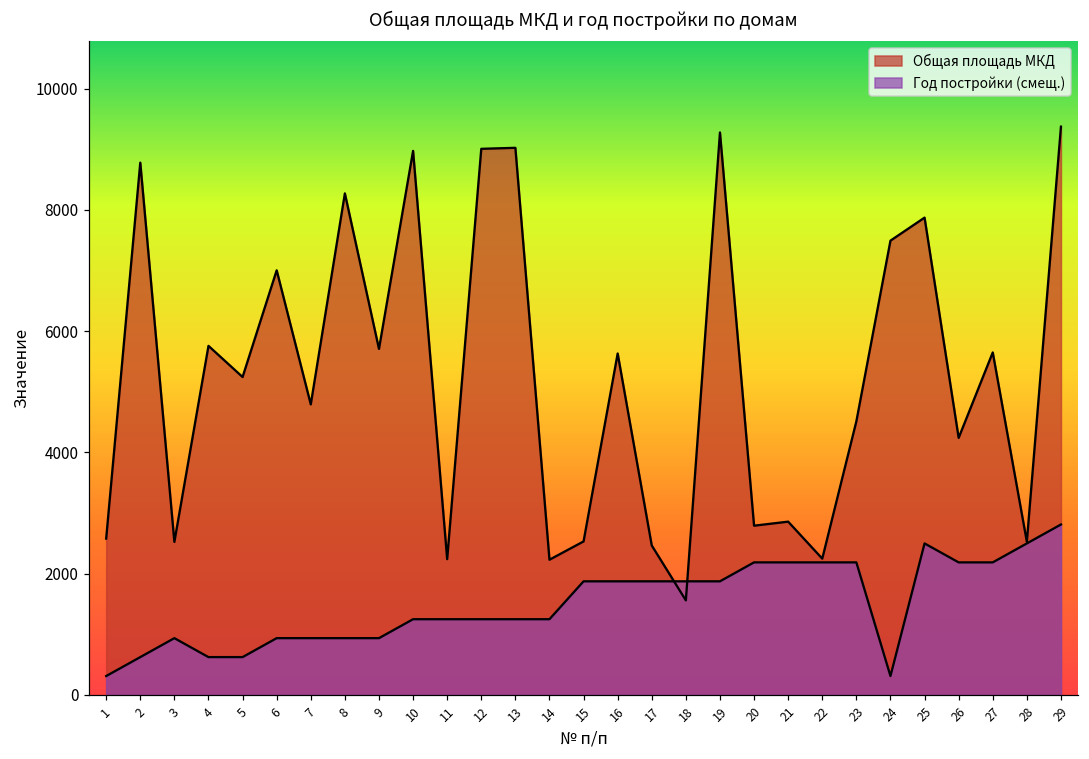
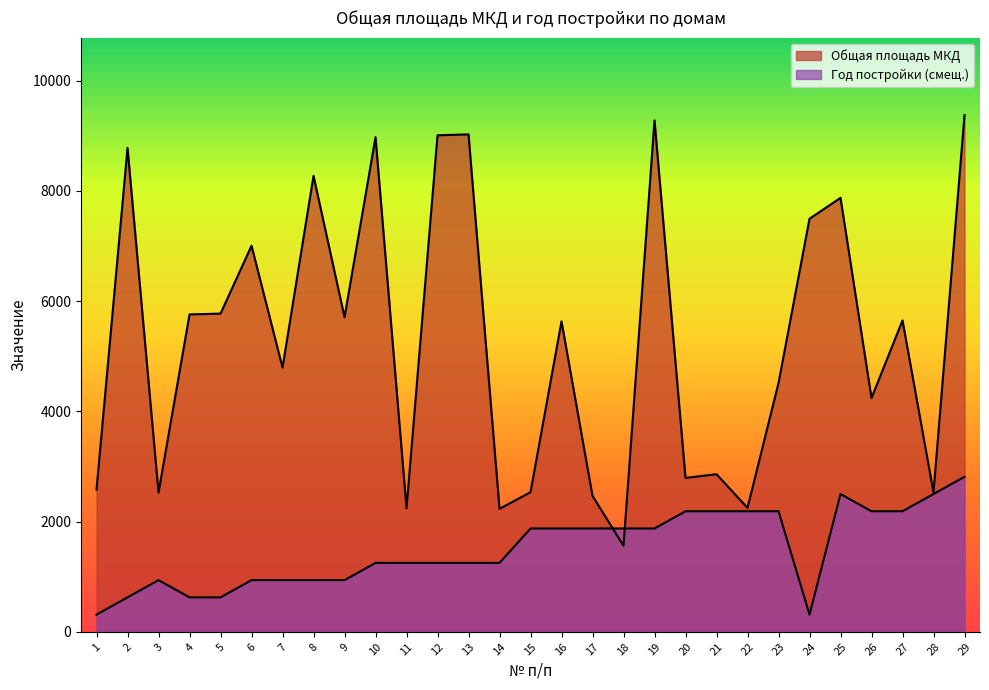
  {
    "Общая площадь МКД": {
      "1": 2600,
      "2": 8800,
      "3": 2500,
      "4": 5800,
-     "5": 5200,
+     "5": 5800,
      "6": 7000,
      "7": 4800,
      "8": 8300,
      "9": 5700,
      "10": 9000,
      "11": 2200,
      "12": 9000,
      "13": 9000,
      "14": 2200,
      "15": 2500,
      "16": 5600,
      "17": 2500,
      "18": 1600,
      "19": 9300,
      "20": 2800,
      "21": 2900,
      "22": 2200,
      "23": 4500,
      "24": 7500,
      "25": 7900,
      "26": 4200,
      "27": 5600,
      "29": 9400
    },
    "Год постройки (смещ.)": {
      "1": 300,
      "2": 600,
      "3": 900,
      "4": 600,
      "5": 600,
      "6": 900,
      "7": 900,
      "8": 900,
      "9": 900,
      "10": 1200,
      "11": 1200,
      "12": 1200,
      "13": 1200,
      "14": 1200,
      "15": 1900,
      "16": 1900,
      "17": 1900,
      "18": 1900,
      "19": 1900,
      "20": 2200,
      "21": 2200,
      "22": 2200,
      "23": 2200,
      "24": 300,
      "25": 2500,
      "26": 2200,
      "27": 2200,
      "29": 2800
    }
  }
